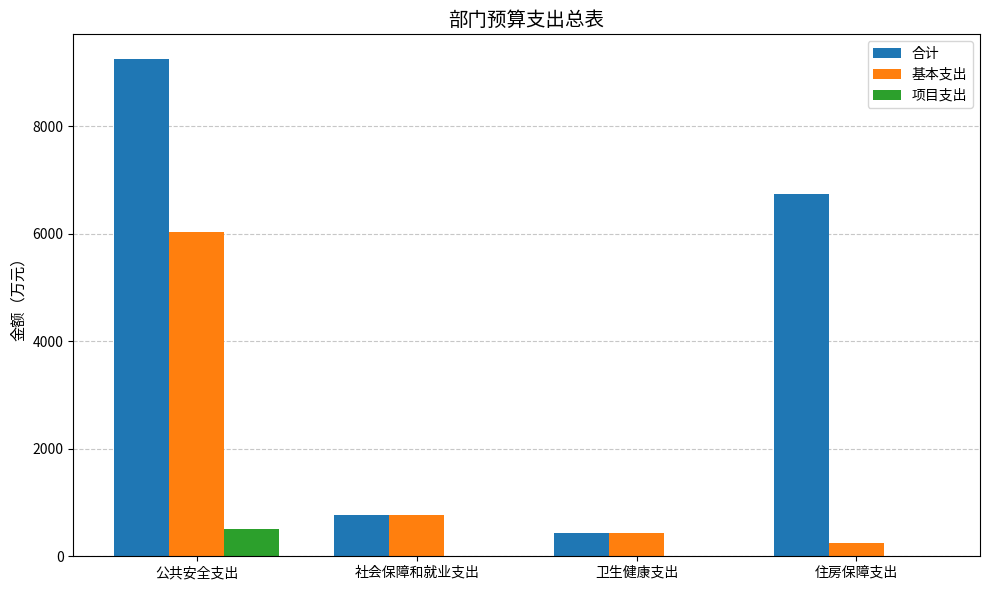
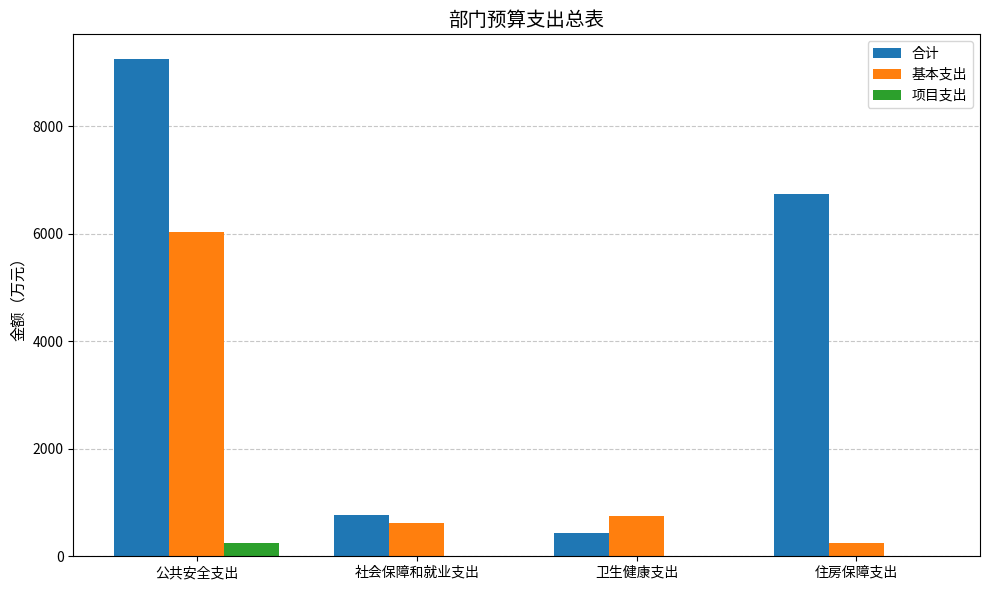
  {
    "合计": {
      "公共安全支出": 9200,
      "社会保障和就业支出": 800,
      "卫生健康支出": 400,
      "住房保障支出": 6700
    },
    "基本支出": {
      "公共安全支出": 6000,
-     "社会保障和就业支出": 800,
-     "卫生健康支出": 400,
+     "社会保障和就业支出": 600,
+     "卫生健康支出": 700,
      "住房保障支出": 200
    },
    "项目支出": {
-     "公共安全支出": 500,
+     "公共安全支出": 300,
      "社会保障和就业支出": 0,
      "卫生健康支出": 0,
      "住房保障支出": 0
    }
  }
